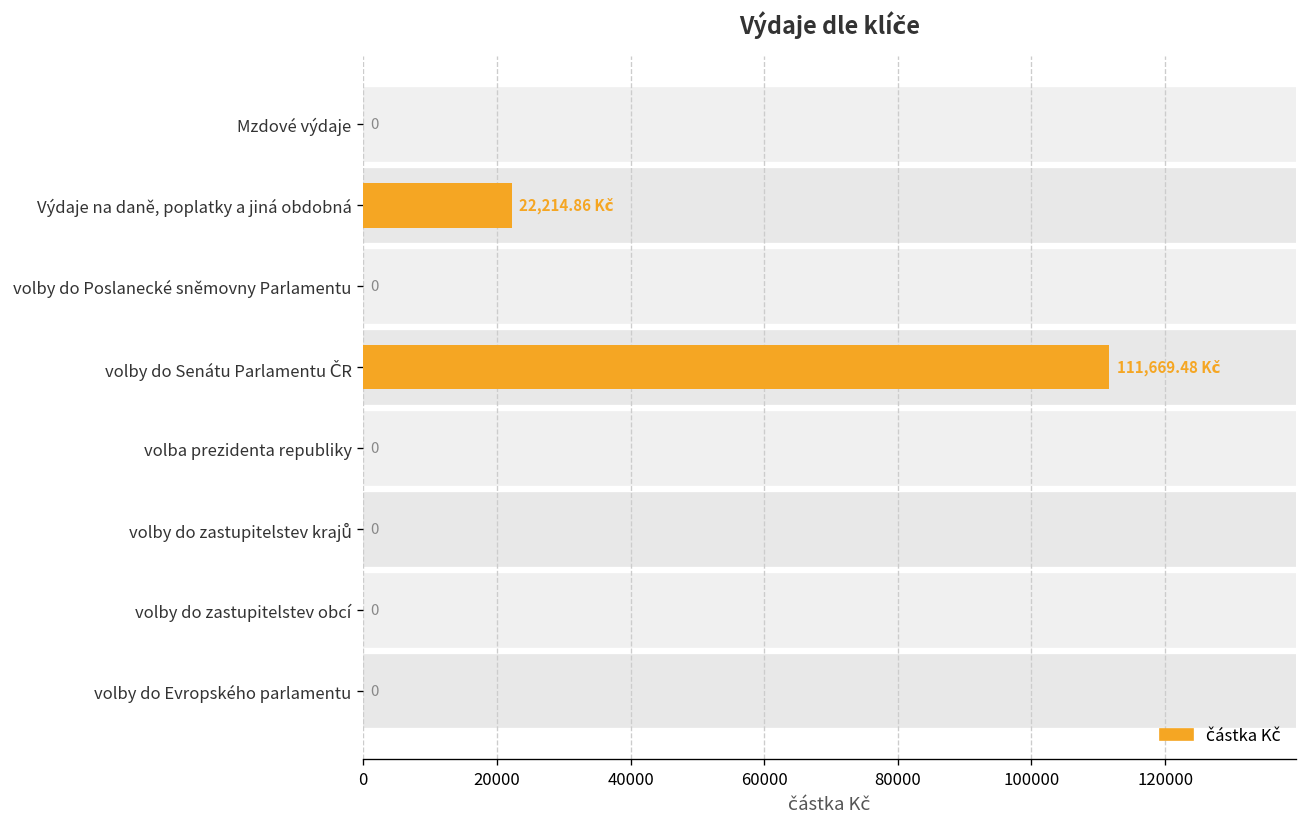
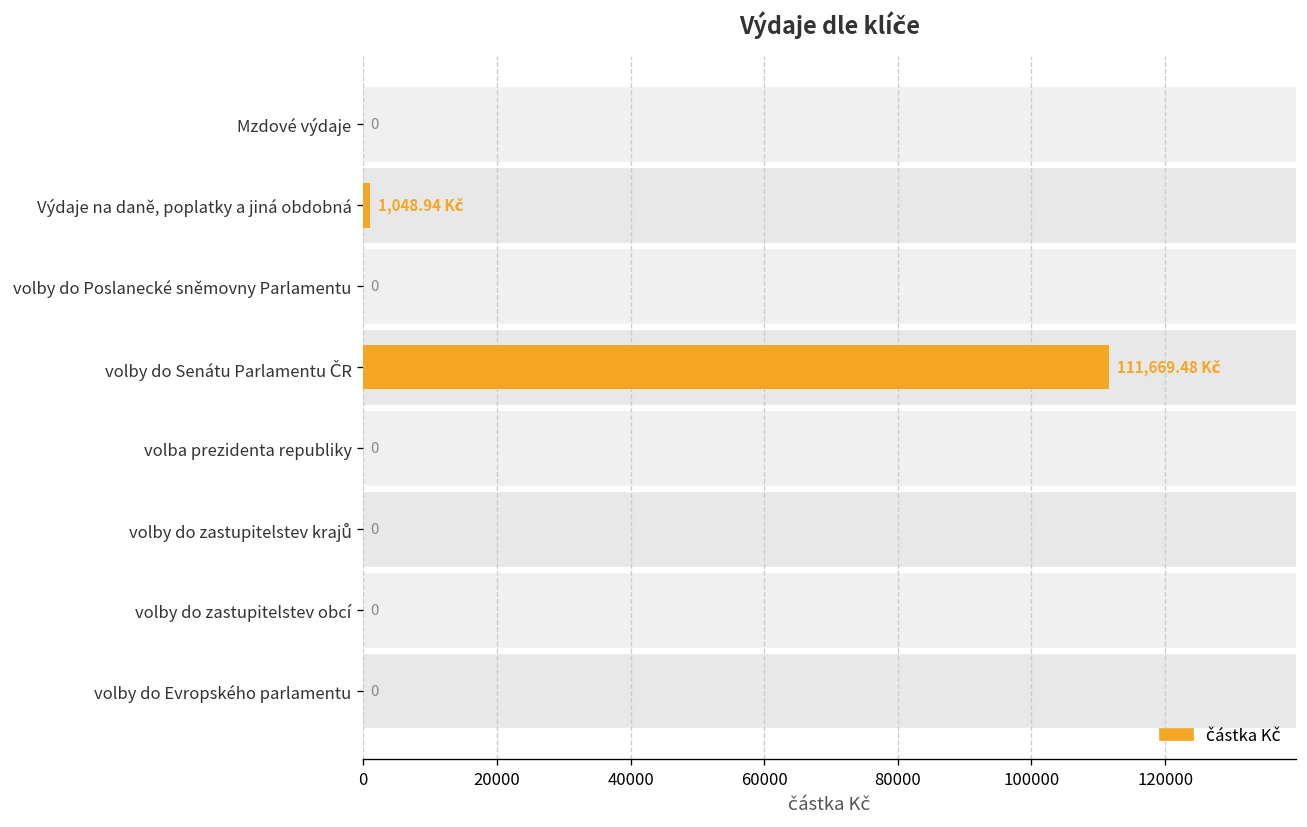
  {
    "Mzdové výdaje": "0",
-   "Výdaje na daně, poplatky a jiná obdobná": "22,214.86",
+   "Výdaje na daně, poplatky a jiná obdobná": "1,048.94",
    "volby do Poslanecké sněmovny Parlamentu": "0",
    "volby do Senátu Parlamentu ČR": "111,669.48",
    "volba prezidenta republiky": "0",
    "volby do zastupitelstev krajů": "0",
    "volby do zastupitelstev obcí": "0",
    "volby do Evropského parlamentu": "0"
  }
